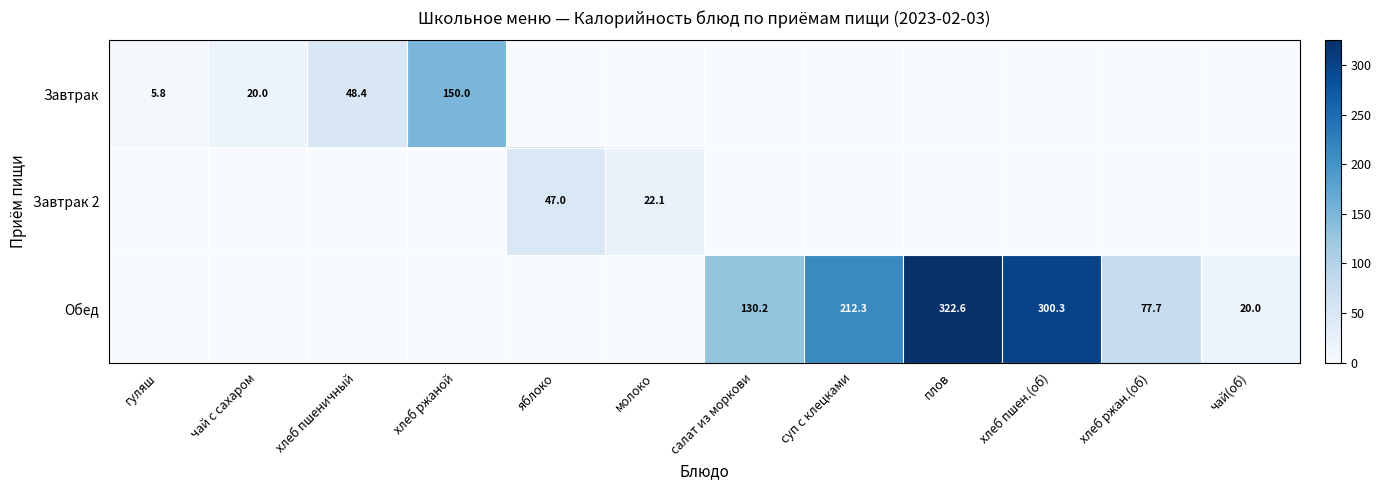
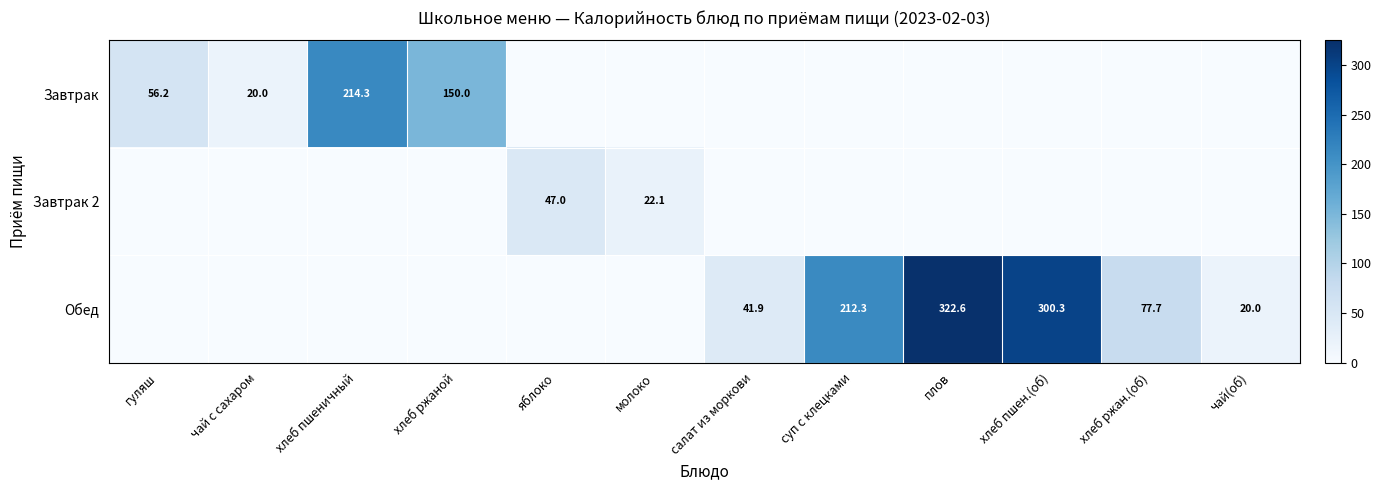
  {
    "Завтрак": {
-     "гуляш": 5.8,
+     "гуляш": 56.2,
      "чай с сахаром": 20.0,
-     "хлеб пшеничный": 48.4,
+     "хлеб пшеничный": 214.3,
      "хлеб ржаной": 150.0
    },
    "Завтрак 2": {
      "яблоко": 47.0,
      "молоко": 22.1
    },
    "Обед": {
-     "салат из моркови": 130.2,
+     "салат из моркови": 41.9,
      "суп с клецками": 212.3,
      "плов": 322.6,
      "хлеб пшен.(об)": 300.3,
      "хлеб ржан.(об)": 77.7,
      "чай(об)": 20.0
    }
  }
